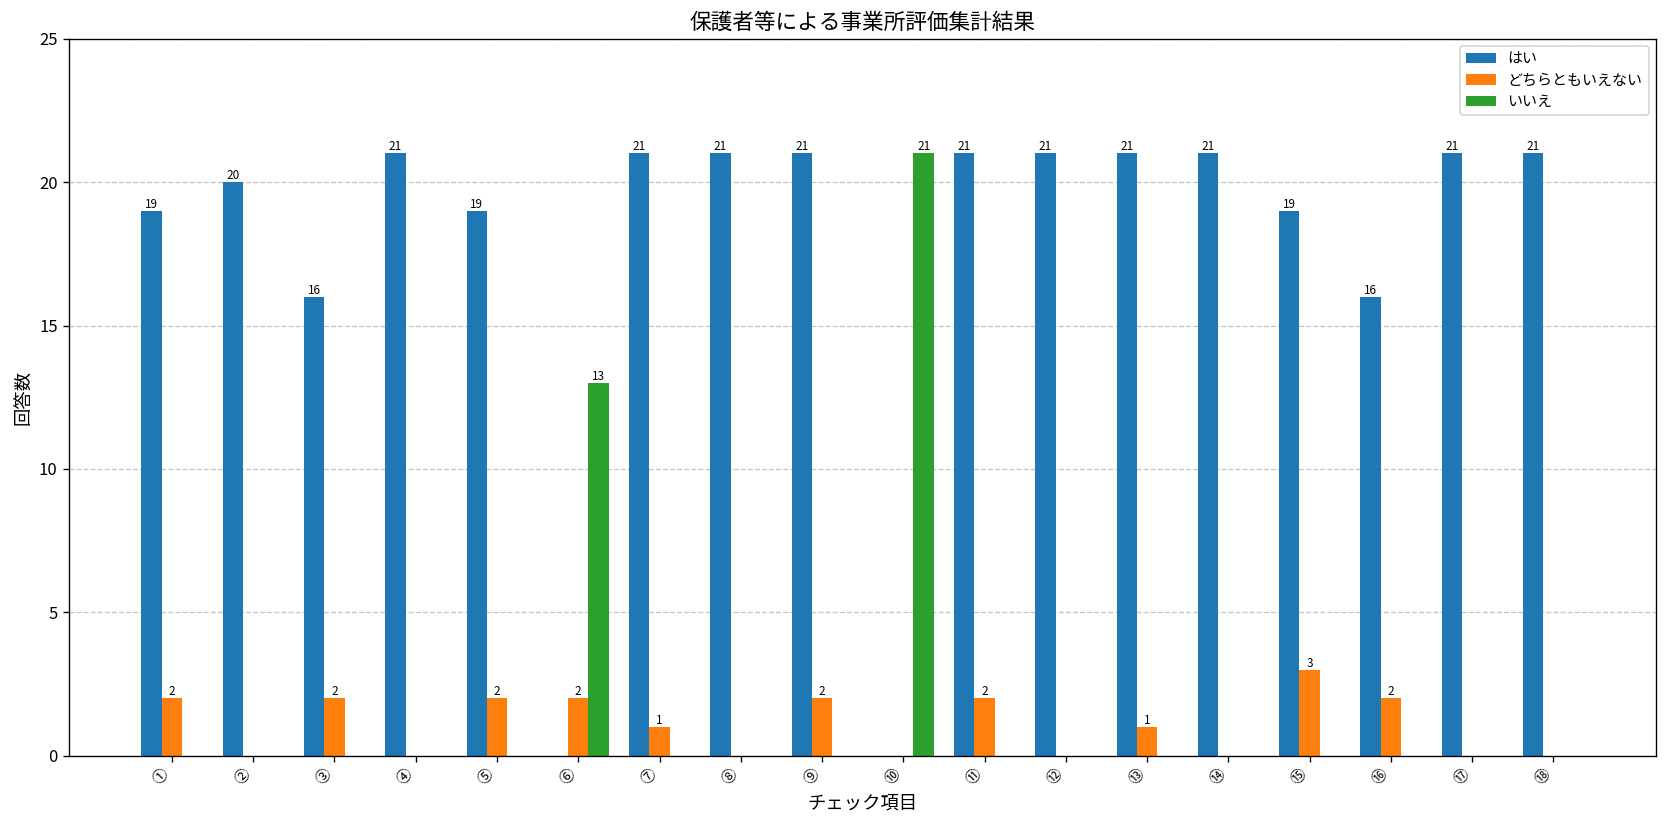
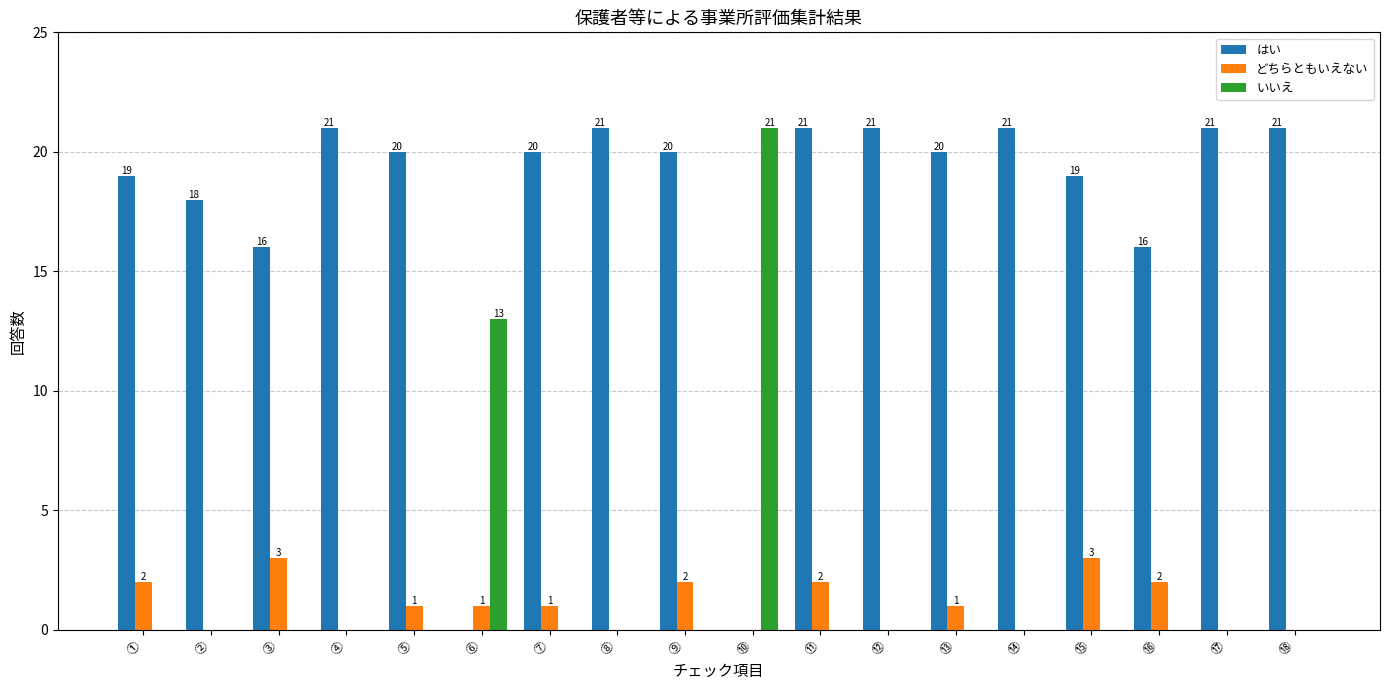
  {
    "はい": {
      "①": 19,
-     "②": 20,
+     "②": 18,
      "③": 16,
      "④": 21,
-     "⑤": 19,
-     "⑦": 21,
+     "⑤": 20,
+     "⑦": 20,
      "⑧": 21,
-     "⑨": 21,
+     "⑨": 20,
      "⑪": 21,
      "⑫": 21,
-     "⑬": 21,
+     "⑬": 20,
      "⑭": 21,
      "⑮": 19,
      "⑯": 16,
      "⑰": 21,
      "⑱": 21
    },
    "どちらともいえない": {
      "①": 2,
-     "③": 2,
-     "⑤": 2,
-     "⑥": 2,
+     "③": 3,
+     "⑤": 1,
+     "⑥": 1,
      "⑦": 1,
      "⑨": 2,
      "⑪": 2,
      "⑬": 1,
      "⑮": 3,
      "⑯": 2
    },
    "いいえ": {
      "⑥": 13,
      "⑩": 21
    }
  }
